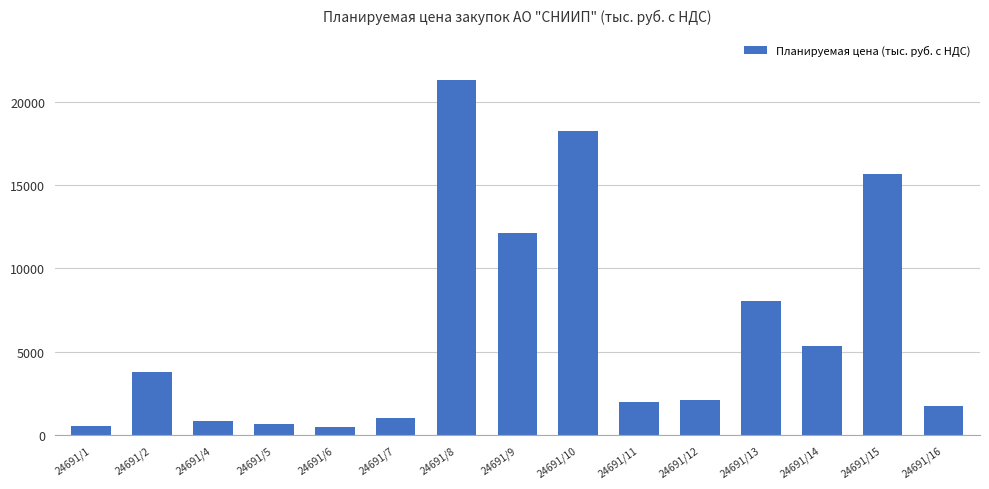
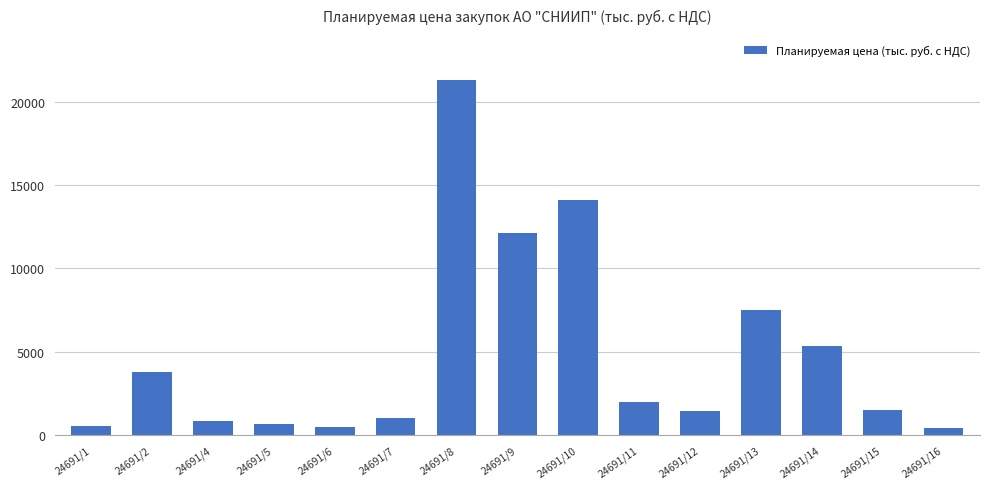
  {
    "24691/1": 500,
    "24691/2": 3800,
    "24691/4": 800,
    "24691/5": 600,
    "24691/6": 500,
    "24691/7": 1000,
    "24691/8": 21300,
    "24691/9": 12100,
-   "24691/10": 18200,
+   "24691/10": 14100,
    "24691/11": 2000,
-   "24691/12": 2100,
-   "24691/13": 8000,
+   "24691/12": 1400,
+   "24691/13": 7500,
    "24691/14": 5300,
-   "24691/15": 15700,
-   "24691/16": 1700
+   "24691/15": 1500,
+   "24691/16": 400
  }
